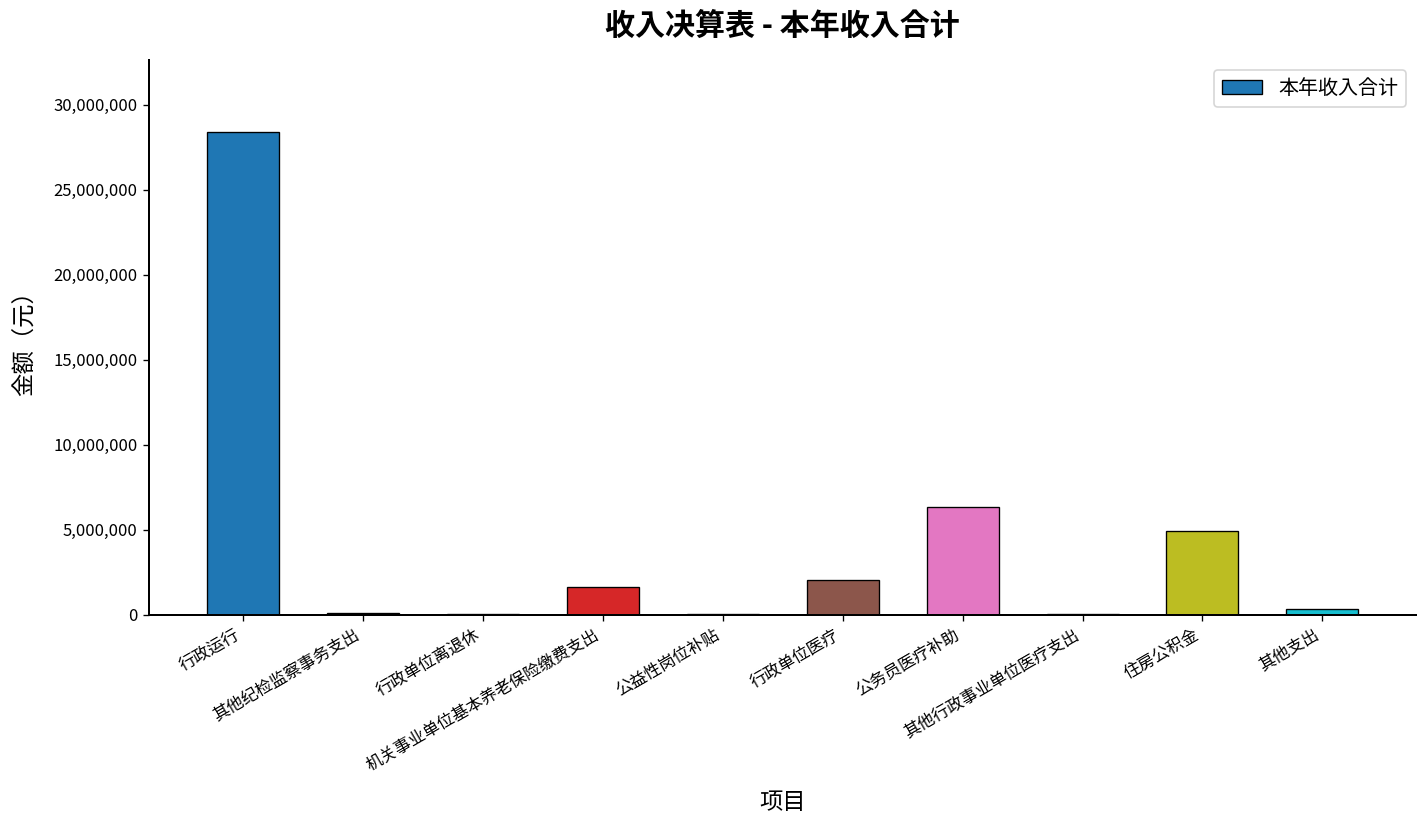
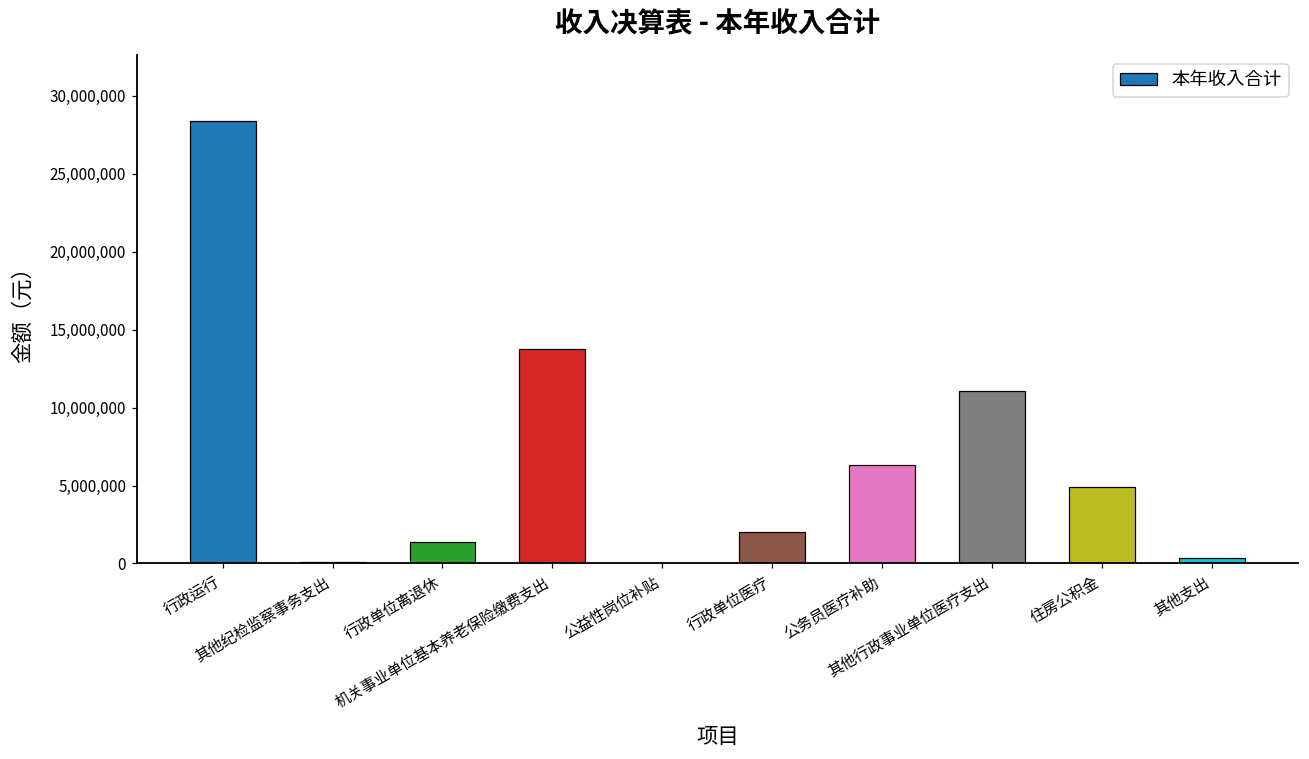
  {
    "行政运行": "28,400,000",
-   "行政单位离退休": "100,000",
-   "机关事业单位基本养老保险缴费支出": "1,600,000",
+   "行政单位离退休": "1,400,000",
+   "机关事业单位基本养老保险缴费支出": "13,800,000",
    "行政单位医疗": "2,000,000",
    "公务员医疗补助": "6,300,000",
-   "其他行政事业单位医疗支出": "0",
+   "其他行政事业单位医疗支出": "11,100,000",
    "住房公积金": "4,900,000",
    "其他支出": "300,000"
  }
